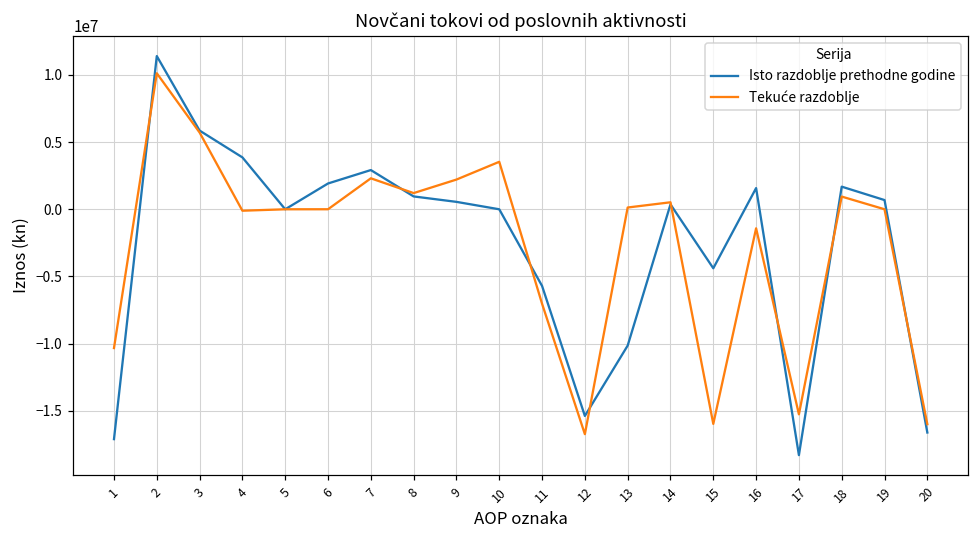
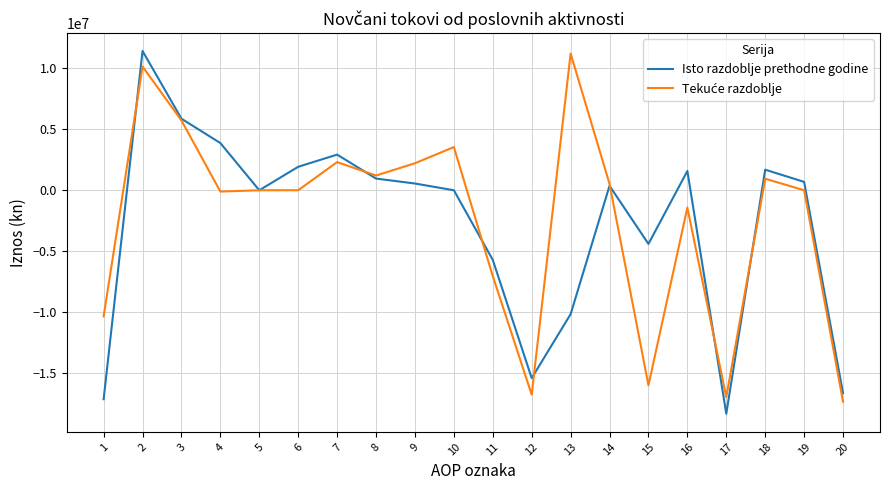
  {
    "Isto razdoblje prethodne godine": {
      "1": -17100000,
      "2": 11400000,
      "4": 3900000,
      "6": 1900000,
      "7": 2900000,
      "8": 1000000,
      "9": 600000,
      "10": 0,
      "11": -5700000,
      "12": -15400000,
      "13": -10100000,
      "15": -4400000,
      "16": 1600000,
      "17": -18300000,
      "18": 1700000,
      "19": 700000,
      "20": -16600000
    },
    "Tekuće razdoblje": {
      "1": -10300000,
      "2": 10100000,
      "4": -100000,
      "6": 0,
      "7": 2300000,
      "8": 1200000,
      "9": 2200000,
      "10": 3500000,
      "11": -7000000,
      "12": -16700000,
-     "13": 100000,
+     "13": 11200000,
      "15": -16000000,
      "16": -1400000,
-     "17": -15300000,
+     "17": -17000000,
      "18": 900000,
      "19": 0,
-     "20": -16000000
+     "20": -17300000
    }
  }
